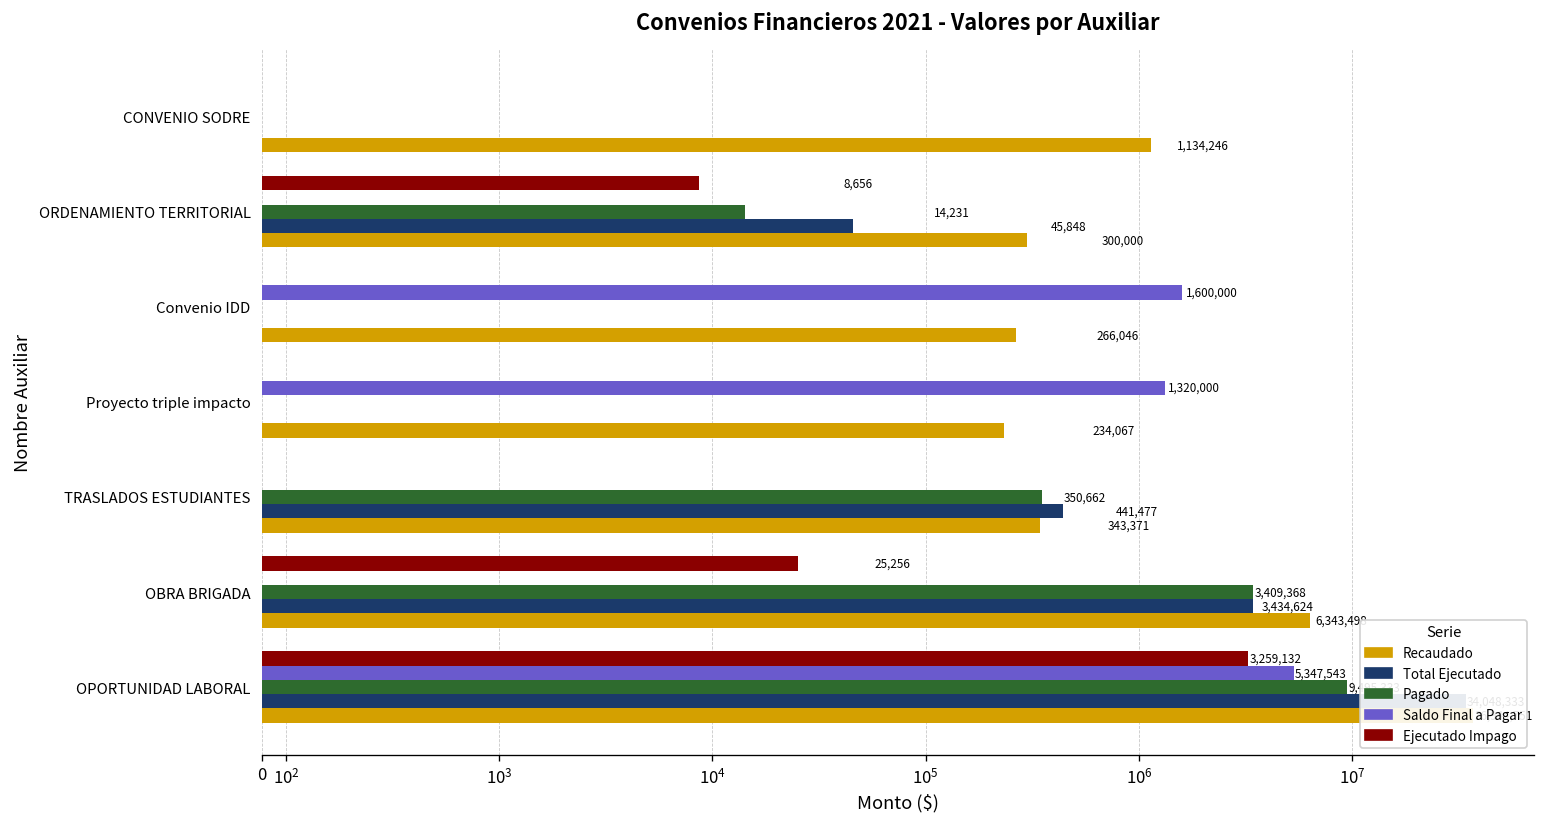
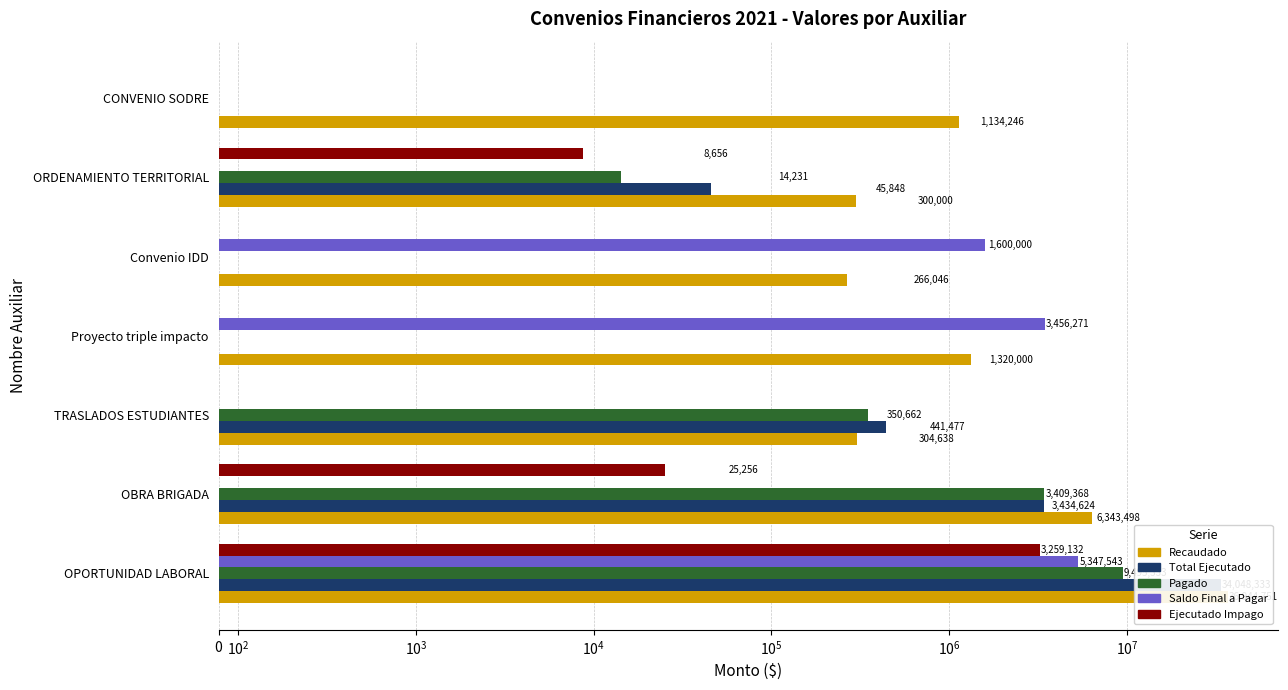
  {
    "Recaudado": {
      "CONVENIO SODRE": "1,134,246",
-     "Proyecto triple impacto": "234,067",
-     "TRASLADOS ESTUDIANTES": "343,371",
+     "Proyecto triple impacto": "1,320,000",
+     "TRASLADOS ESTUDIANTES": "304,638",
      "OBRA BRIGADA": "6,343,498"
    },
    "Total Ejecutado": {
      "OBRA BRIGADA": "3,434,624"
    },
    "Pagado": {
      "TRASLADOS ESTUDIANTES": "350,662",
      "OBRA BRIGADA": "3,409,368"
    },
    "Saldo Final a Pagar": {
      "Convenio IDD": "1,600,000",
-     "Proyecto triple impacto": "1,320,000",
+     "Proyecto triple impacto": "3,456,271",
      "OPORTUNIDAD LABORAL": "5,347,543"
    },
    "Ejecutado Impago": {
      "OPORTUNIDAD LABORAL": "3,259,132"
    }
  }
